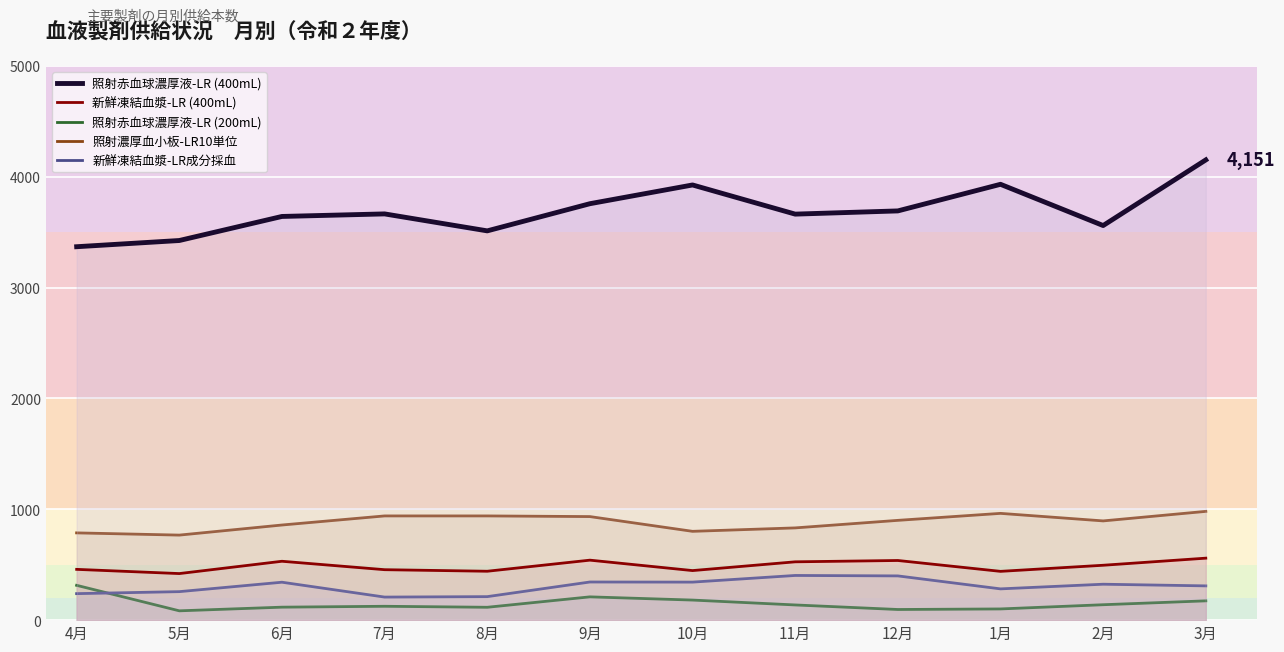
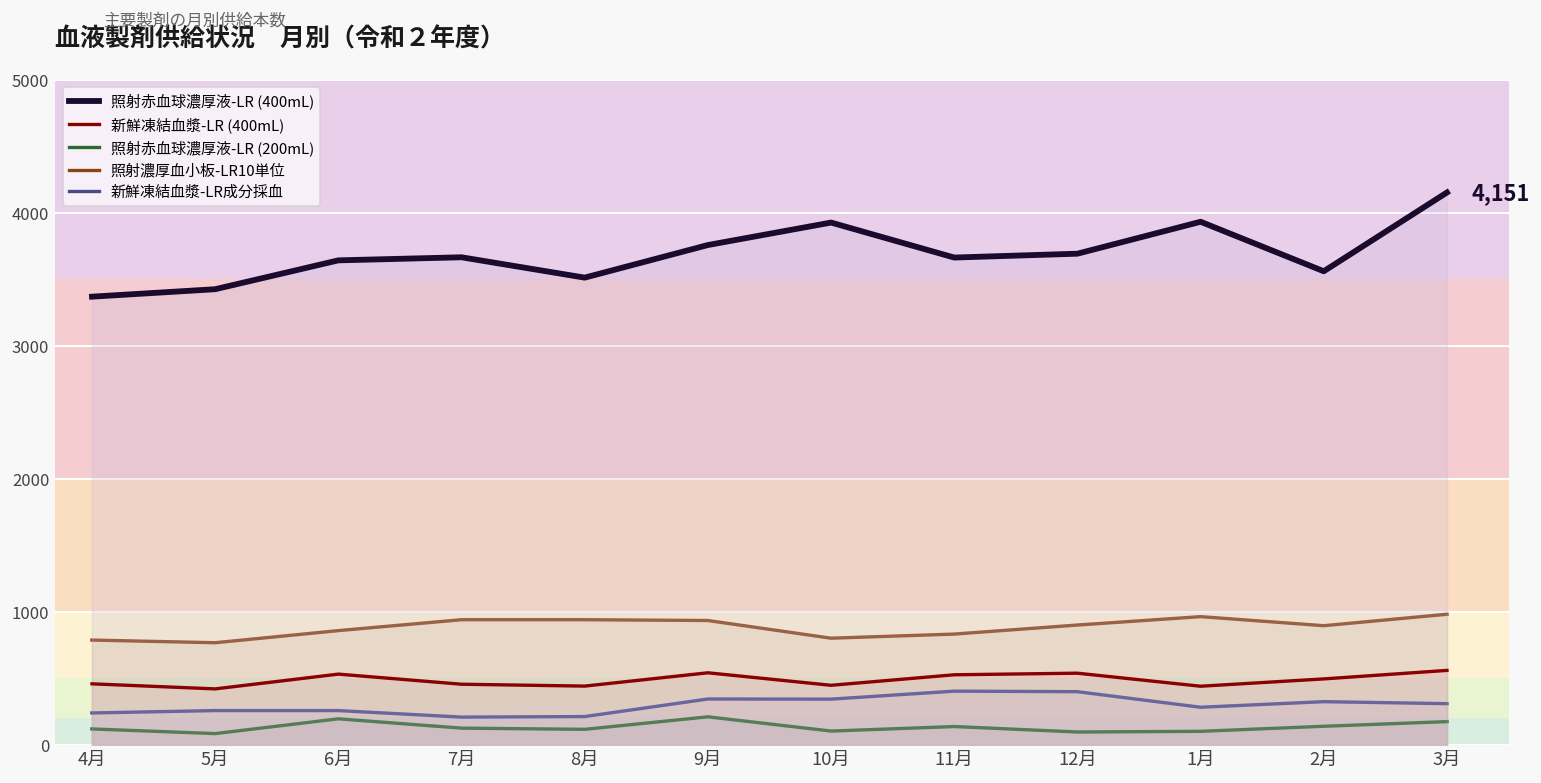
  {
    "照射赤血球濃厚液-LR (400mL)": {
      "3月": "4,151"
    },
    "新鮮凍結血漿-LR (400mL)": {
      "4月": "460",
      "5月": "420",
      "6月": "530",
      "7月": "460",
      "8月": "440",
      "9月": "540",
      "10月": "450",
      "11月": "530",
      "12月": "540",
      "1月": "440",
      "2月": "500",
      "3月": "560"
    },
    "照射赤血球濃厚液-LR (200mL)": {
-     "4月": "310",
+     "4月": "120",
      "5月": "80",
-     "6月": "120",
+     "6月": "200",
      "7月": "130",
      "8月": "120",
      "9月": "210",
-     "10月": "180",
+     "10月": "100",
      "11月": "140",
      "12月": "100",
      "1月": "100",
      "2月": "140",
      "3月": "170"
    },
    "照射濃厚血小板-LR10単位": {
      "4月": "790",
      "5月": "770",
      "6月": "860",
      "7月": "940",
      "8月": "940",
      "9月": "930",
      "10月": "800",
      "11月": "830",
      "12月": "900",
      "1月": "960",
      "2月": "900",
      "3月": "980"
    },
    "新鮮凍結血漿-LR成分採血": {
      "4月": "240",
      "5月": "260",
-     "6月": "340",
+     "6月": "260",
      "7月": "210",
      "8月": "210",
      "9月": "340",
      "10月": "340",
      "11月": "400",
      "12月": "400",
      "1月": "280",
      "2月": "320",
      "3月": "310"
    }
  }
